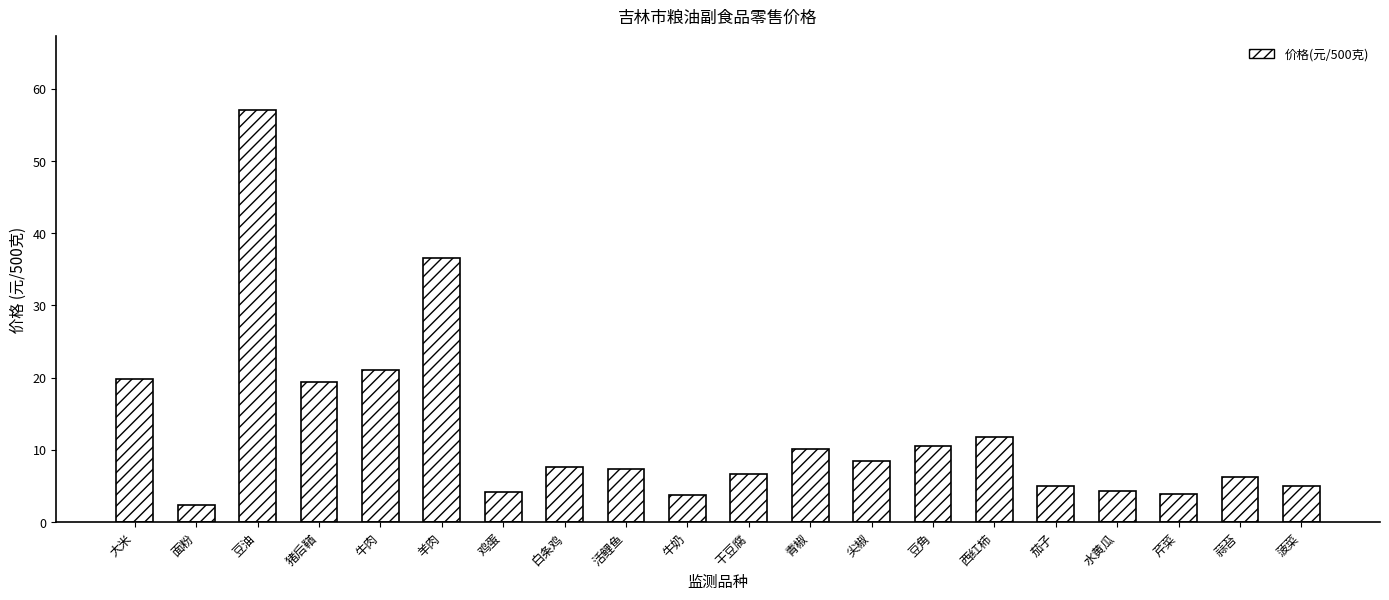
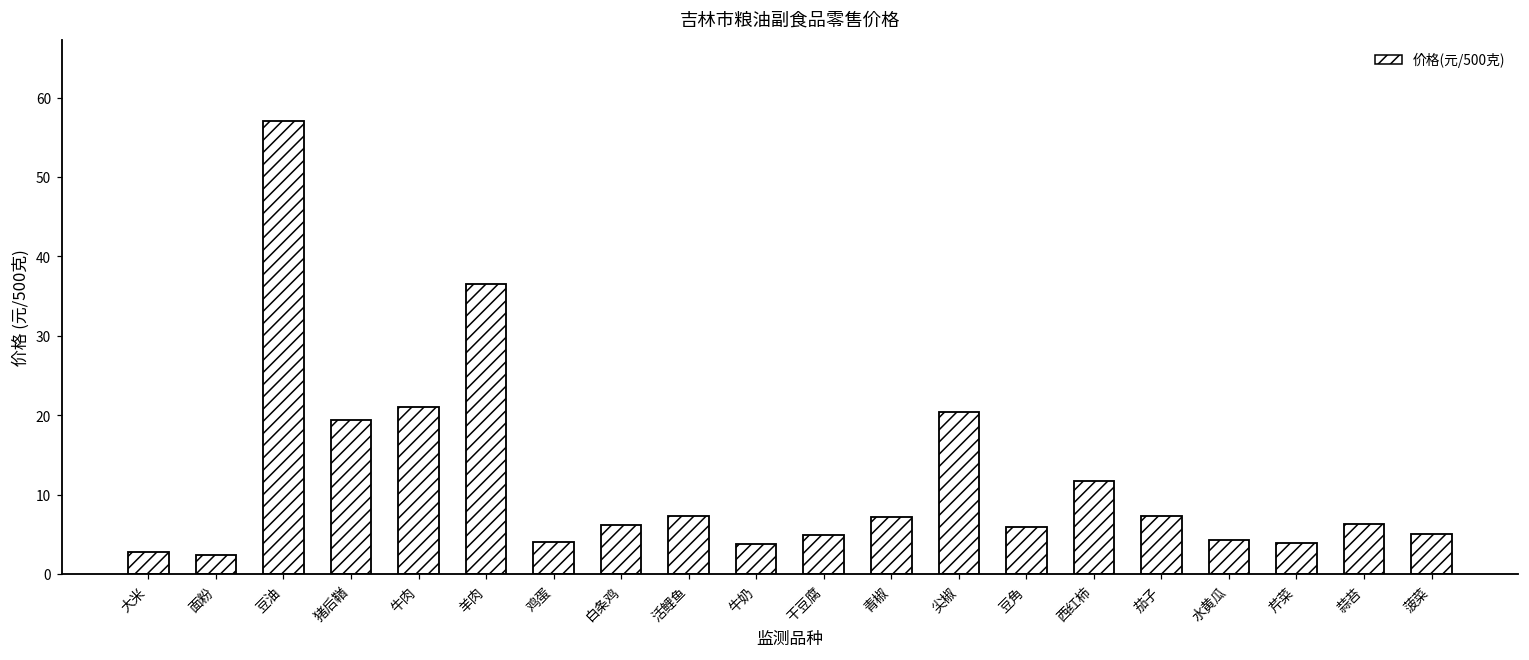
  {
-   "大米": 20,
+   "大米": 3,
    "面粉": 2,
    "豆油": 57,
    "猪后鞧": 19,
    "牛肉": 21,
    "羊肉": 37,
    "鸡蛋": 4,
-   "白条鸡": 8,
+   "白条鸡": 6,
    "活鲤鱼": 7,
    "牛奶": 4,
-   "干豆腐": 7,
-   "青椒": 10,
-   "尖椒": 9,
-   "豆角": 11,
+   "干豆腐": 5,
+   "青椒": 7,
+   "尖椒": 20,
+   "豆角": 6,
    "西红柿": 12,
-   "茄子": 5,
+   "茄子": 7,
    "水黄瓜": 4,
    "芹菜": 4,
    "蒜苔": 6,
    "菠菜": 5
  }
